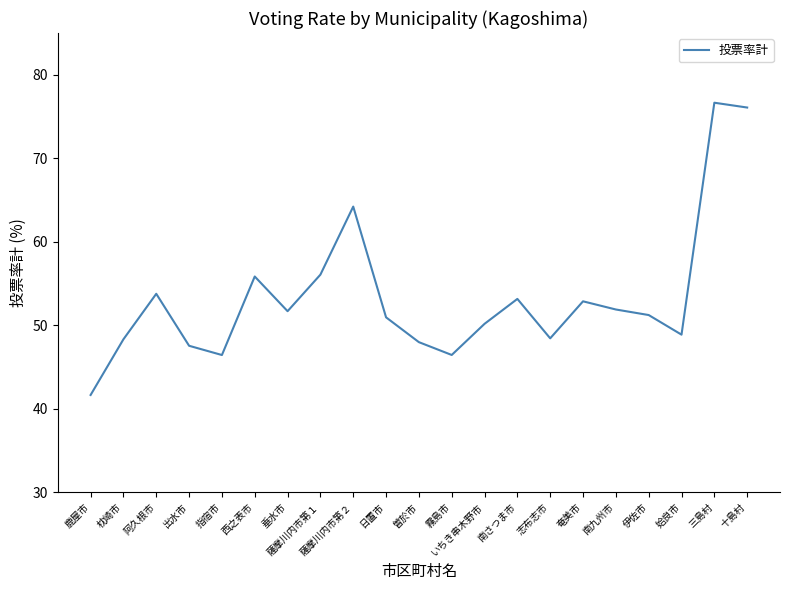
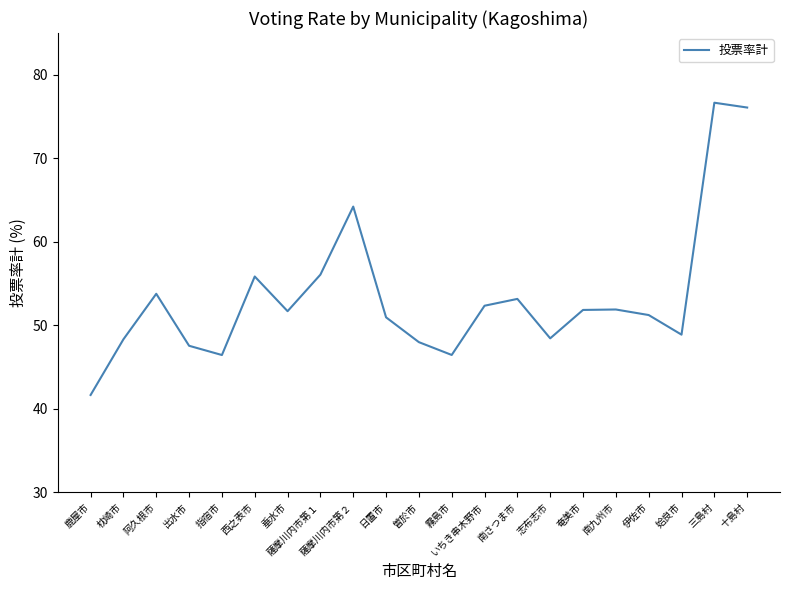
  {
    "鹿屋市": 42,
    "枕崎市": 48,
    "阿久根市": 54,
    "出水市": 48,
    "指宿市": 46,
    "西之表市": 56,
    "垂水市": 52,
    "薩摩川内市第１": 56,
    "薩摩川内市第２": 64,
    "日置市": 51,
    "曽於市": 48,
    "霧島市": 46,
-   "いちき串木野市": 50,
+   "いちき串木野市": 52,
    "南さつま市": 53,
    "志布志市": 48,
-   "奄美市": 53,
+   "奄美市": 52,
    "南九州市": 52,
    "伊佐市": 51,
    "姶良市": 49,
    "三島村": 77,
    "十島村": 76
  }
